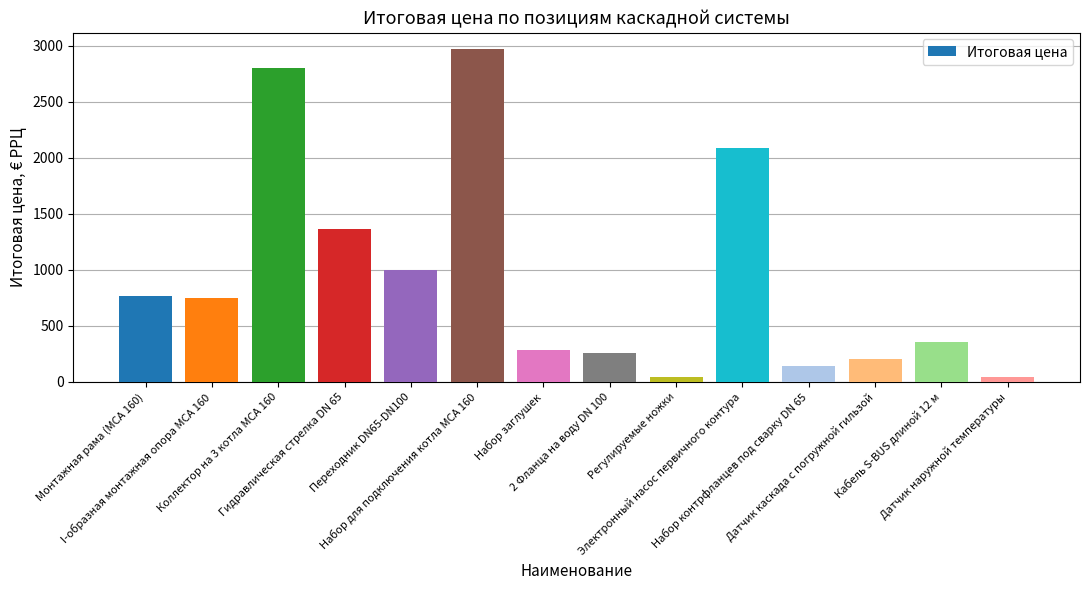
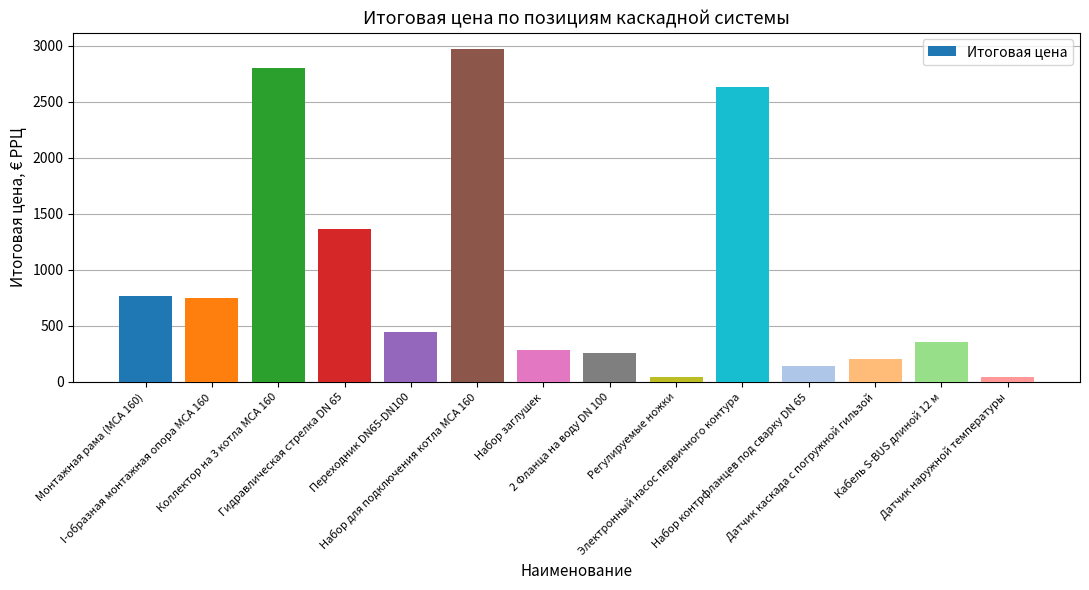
  {
    "Монтажная рама (МСА 160)": 770,
    "I-образная монтажная опора МСА 160": 750,
    "Коллектор на 3 котла MCA 160": 2800,
    "Гидравлическая стрелка DN 65": 1360,
-   "Переходник DN65-DN100": 1000,
+   "Переходник DN65-DN100": 450,
    "Набор для подключения котла MCA 160": 2970,
    "Набор заглушек": 290,
    "2 Фланца на воду DN 100": 260,
    "Регулируемые ножки": 50,
-   "Электронный насос первичного контура": 2090,
+   "Электронный насос первичного контура": 2630,
    "Набор контрфланцев под сварку DN 65": 140,
    "Датчик каскада с погружной гильзой": 210,
    "Кабель S-BUS длиной 12 м": 350,
    "Датчик наружной температуры": 50
  }
